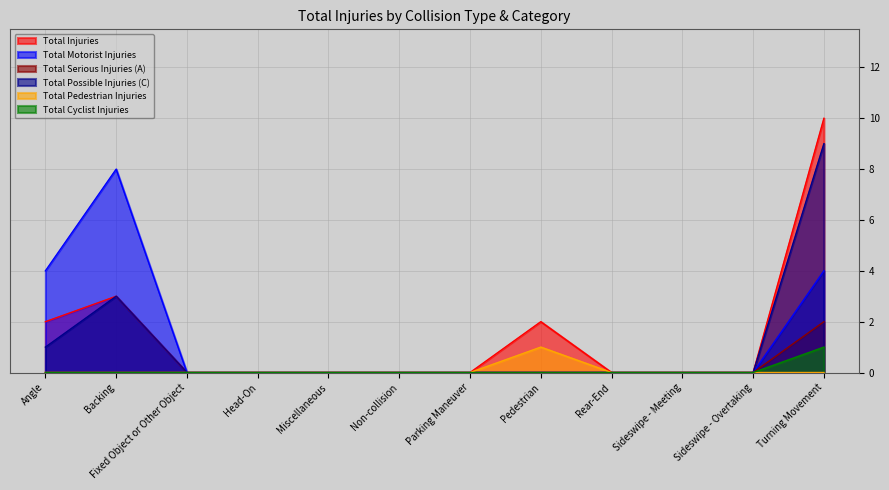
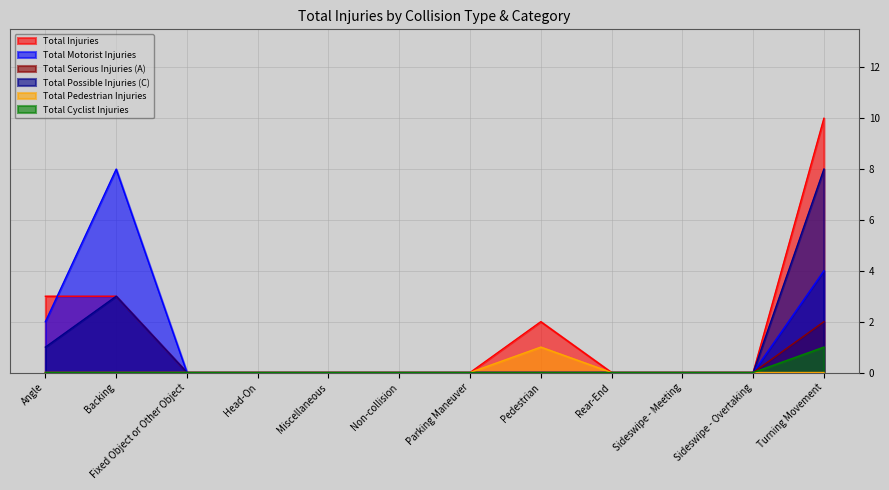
  {
    "Total Injuries": {
-     "Angle": 2,
+     "Angle": 3,
      "Pedestrian": 2,
      "Turning Movement": 10
    },
    "Total Motorist Injuries": {
-     "Angle": 4,
+     "Angle": 2,
      "Backing": 8,
      "Turning Movement": 4
    },
    "Total Serious Injuries (A)": {
      "Turning Movement": 2
    },
    "Total Possible Injuries (C)": {
      "Angle": 1,
-     "Turning Movement": 9
+     "Turning Movement": 8
    },
    "Total Pedestrian Injuries": {
      "Pedestrian": 1,
      "Turning Movement": 0
    },
    "Total Cyclist Injuries": {
      "Turning Movement": 1
    }
  }
